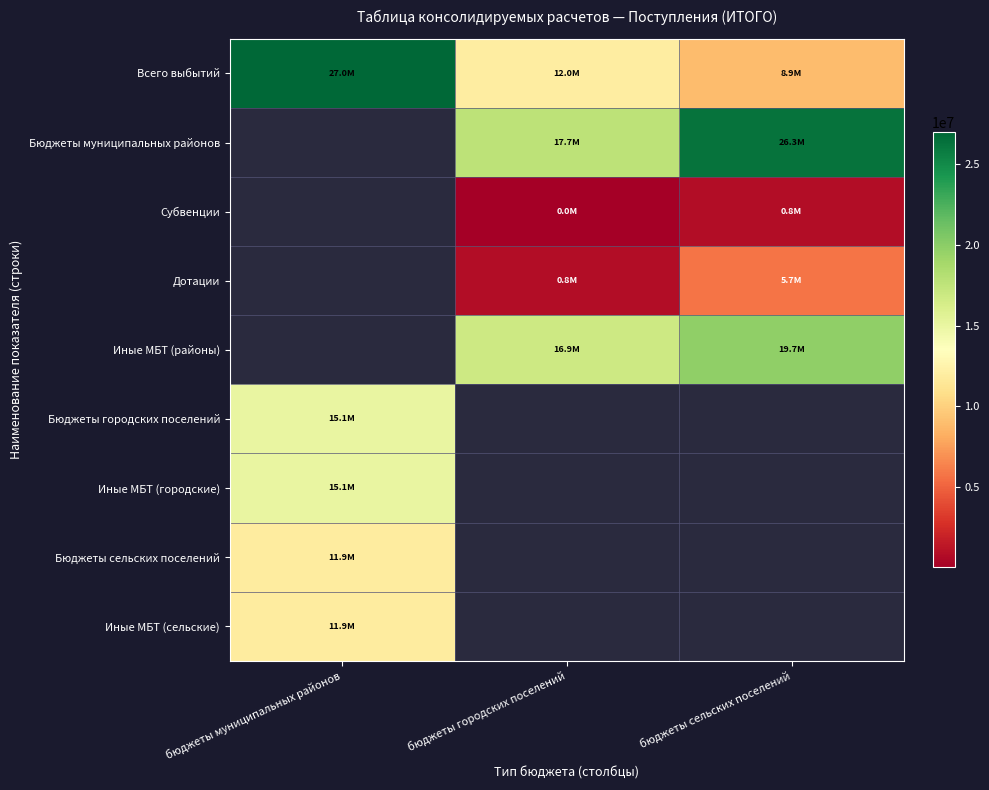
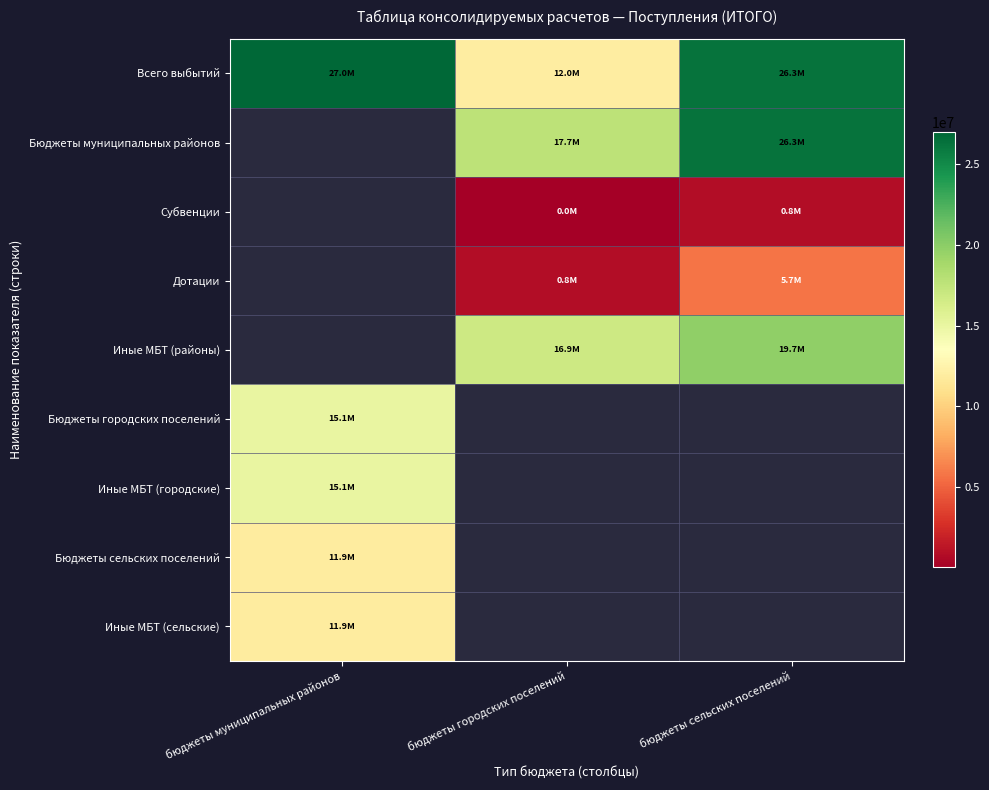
  {
    "Всего выбытий": {
      "бюджеты муниципальных районов": "27.0M",
      "бюджеты городских поселений": "12.0M",
-     "бюджеты сельских поселений": "8.9M"
+     "бюджеты сельских поселений": "26.3M"
    },
    "Бюджеты муниципальных районов": {
      "бюджеты городских поселений": "17.7M",
      "бюджеты сельских поселений": "26.3M"
    },
    "Субвенции": {
      "бюджеты городских поселений": "0.0M",
      "бюджеты сельских поселений": "0.8M"
    },
    "Дотации": {
      "бюджеты городских поселений": "0.8M",
      "бюджеты сельских поселений": "5.7M"
    },
    "Иные МБТ (районы)": {
      "бюджеты городских поселений": "16.9M",
      "бюджеты сельских поселений": "19.7M"
    },
    "Бюджеты городских поселений": {
      "бюджеты муниципальных районов": "15.1M"
    },
    "Иные МБТ (городские)": {
      "бюджеты муниципальных районов": "15.1M"
    },
    "Бюджеты сельских поселений": {
      "бюджеты муниципальных районов": "11.9M"
    },
    "Иные МБТ (сельские)": {
      "бюджеты муниципальных районов": "11.9M"
    }
  }
